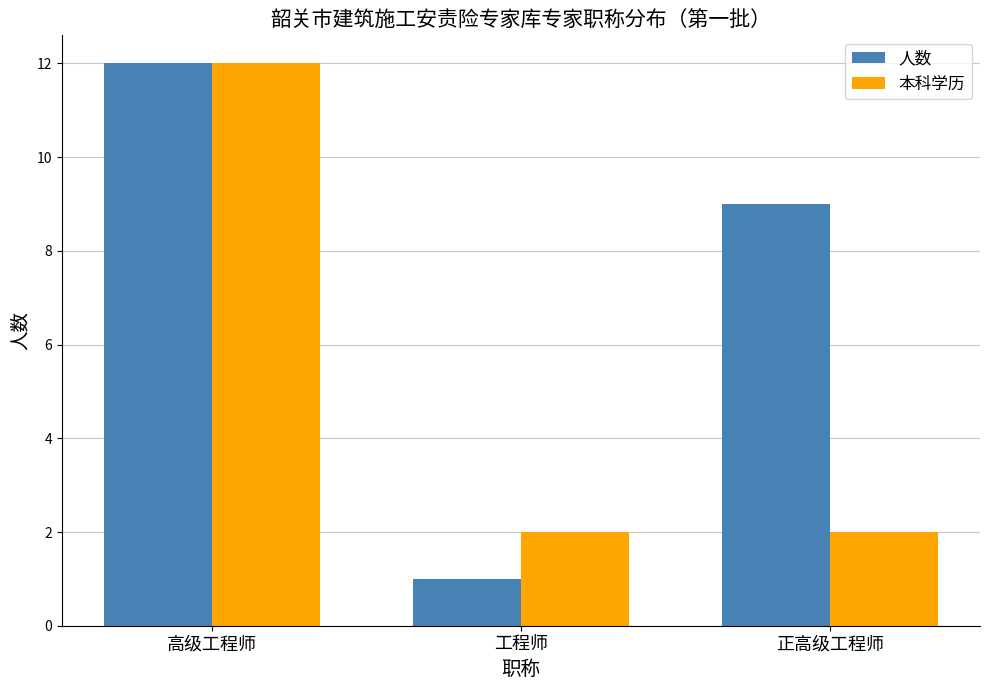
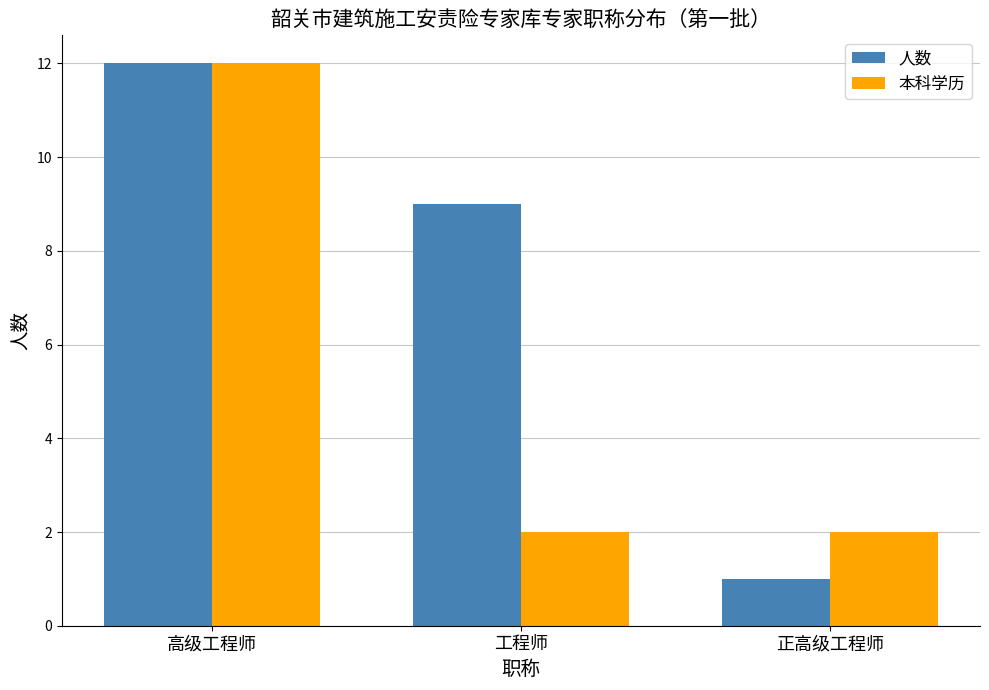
  {
    "人数": {
      "高级工程师": 12,
-     "工程师": 1,
-     "正高级工程师": 9
+     "工程师": 9,
+     "正高级工程师": 1
    },
    "本科学历": {
      "高级工程师": 12,
      "工程师": 2,
      "正高级工程师": 2
    }
  }
